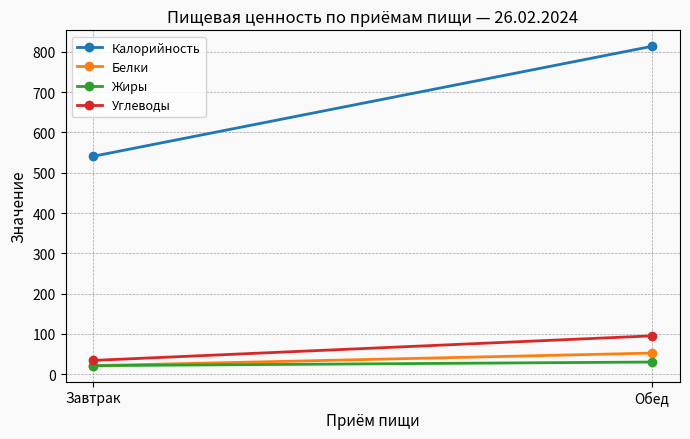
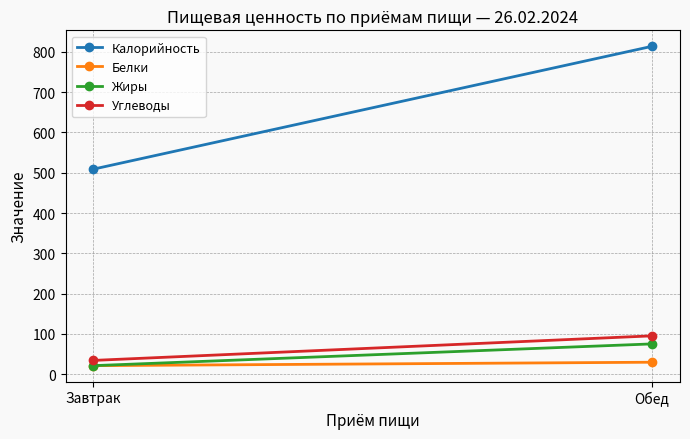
  {
    "Калорийность": {
-     "Завтрак": 540,
+     "Завтрак": 510,
      "Обед": 810
    },
    "Белки": {
-     "Обед": 50
+     "Обед": 30
    },
    "Жиры": {
-     "Обед": 30
+     "Обед": 80
    },
    "Углеводы": {
      "Завтрак": 30,
      "Обед": 100
    }
  }
